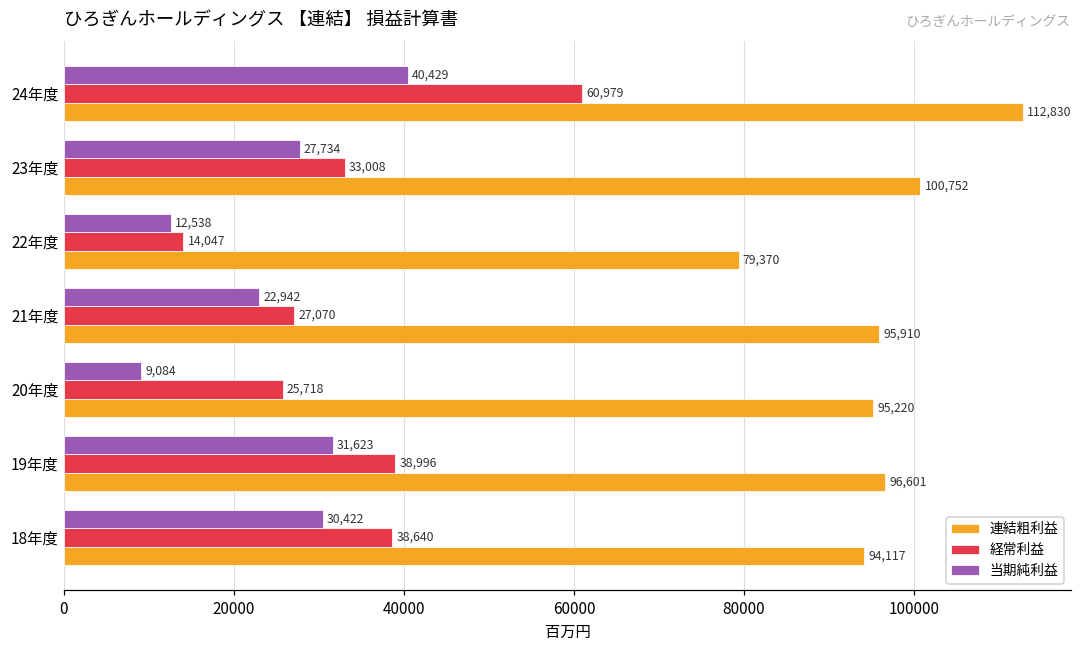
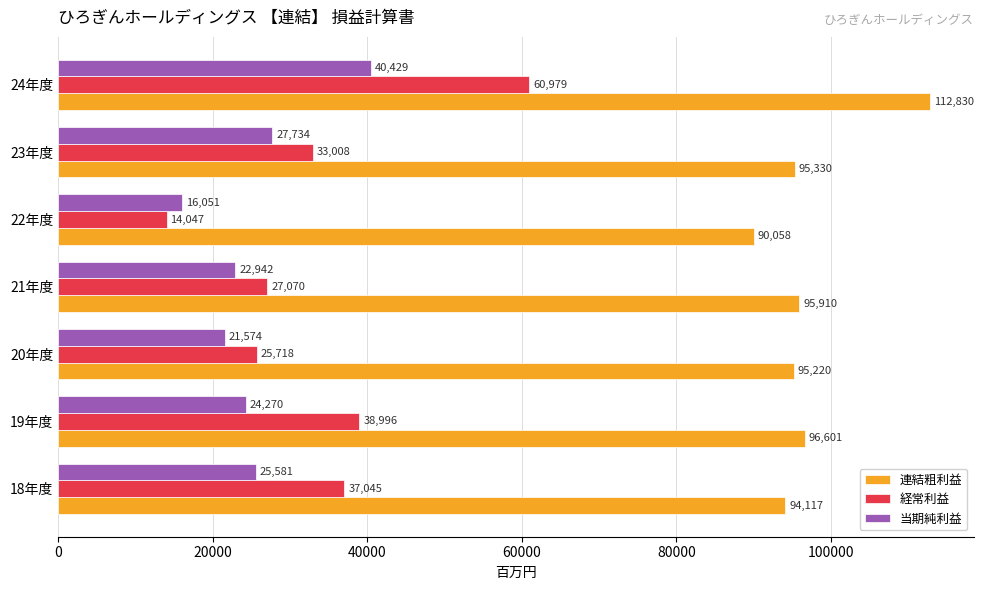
  {
    "連結粗利益": {
      "24年度": "112,830",
-     "23年度": "100,752",
-     "22年度": "79,370",
+     "23年度": "95,330",
+     "22年度": "90,058",
      "21年度": "95,910",
      "20年度": "95,220",
      "19年度": "96,601",
      "18年度": "94,117"
    },
    "経常利益": {
      "24年度": "60,979",
      "23年度": "33,008",
      "22年度": "14,047",
      "21年度": "27,070",
      "20年度": "25,718",
      "19年度": "38,996",
-     "18年度": "38,640"
+     "18年度": "37,045"
    },
    "当期純利益": {
      "24年度": "40,429",
      "23年度": "27,734",
-     "22年度": "12,538",
+     "22年度": "16,051",
      "21年度": "22,942",
-     "20年度": "9,084",
-     "19年度": "31,623",
-     "18年度": "30,422"
+     "20年度": "21,574",
+     "19年度": "24,270",
+     "18年度": "25,581"
    }
  }
